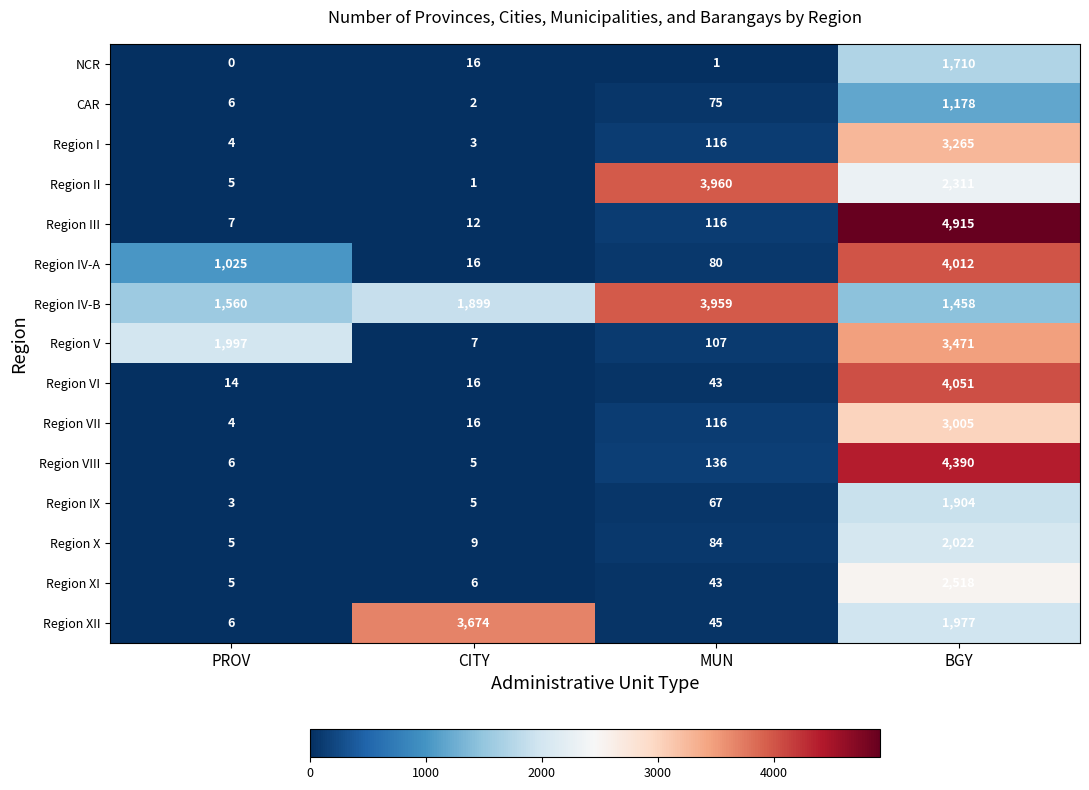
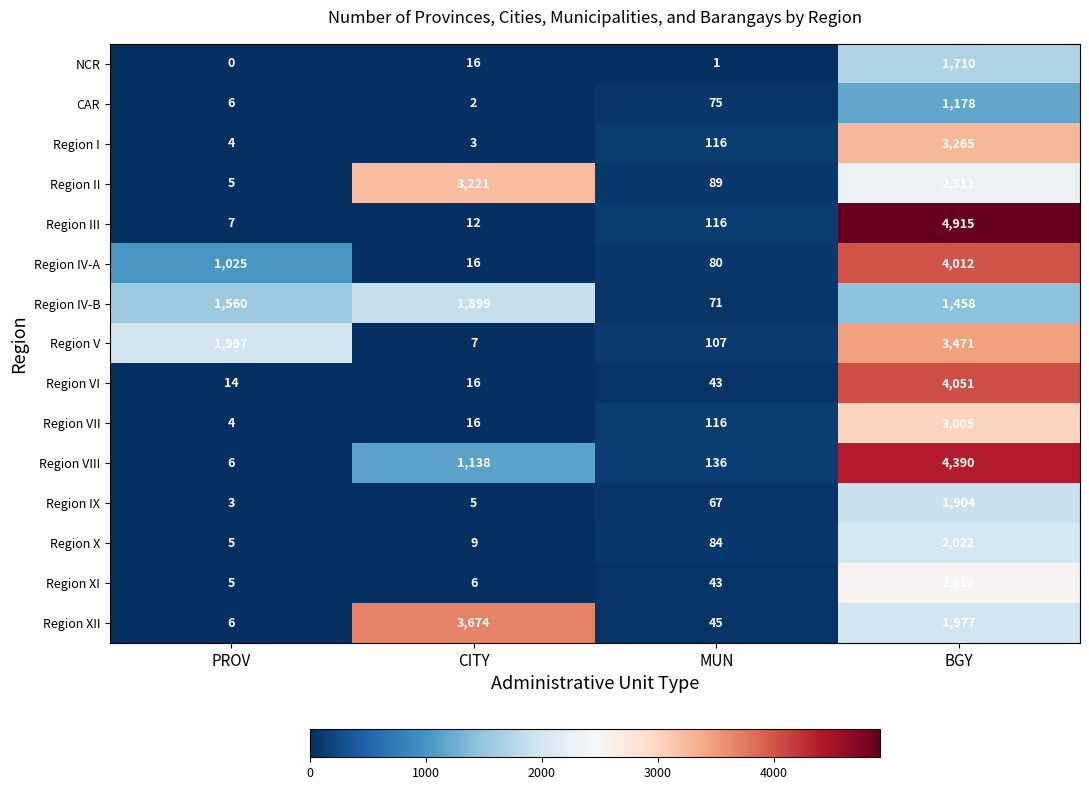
  {
    "NCR": {
      "PROV": "0",
      "CITY": "16",
      "MUN": "1",
      "BGY": "1,710"
    },
    "CAR": {
      "PROV": "6",
      "CITY": "2",
      "MUN": "75",
      "BGY": "1,178"
    },
    "Region I": {
      "PROV": "4",
      "CITY": "3",
      "MUN": "116",
      "BGY": "3,265"
    },
    "Region II": {
      "PROV": "5",
-     "CITY": "1",
-     "MUN": "3,960"
+     "CITY": "3,221",
+     "MUN": "89"
    },
    "Region III": {
      "PROV": "7",
      "CITY": "12",
      "MUN": "116",
      "BGY": "4,915"
    },
    "Region IV-A": {
      "PROV": "1,025",
      "CITY": "16",
      "MUN": "80",
      "BGY": "4,012"
    },
    "Region IV-B": {
      "PROV": "1,560",
      "CITY": "1,899",
-     "MUN": "3,959",
+     "MUN": "71",
      "BGY": "1,458"
    },
    "Region V": {
      "CITY": "7",
      "MUN": "107",
      "BGY": "3,471"
    },
    "Region VI": {
      "PROV": "14",
      "CITY": "16",
      "MUN": "43",
      "BGY": "4,051"
    },
    "Region VII": {
      "PROV": "4",
      "CITY": "16",
      "MUN": "116",
      "BGY": "3,005"
    },
    "Region VIII": {
      "PROV": "6",
-     "CITY": "5",
+     "CITY": "1,138",
      "MUN": "136",
      "BGY": "4,390"
    },
    "Region IX": {
      "PROV": "3",
      "CITY": "5",
      "MUN": "67",
      "BGY": "1,904"
    },
    "Region X": {
      "PROV": "5",
      "CITY": "9",
      "MUN": "84"
    },
    "Region XI": {
      "PROV": "5",
      "CITY": "6",
      "MUN": "43"
    },
    "Region XII": {
      "PROV": "6",
      "CITY": "3,674",
      "MUN": "45"
    }
  }
